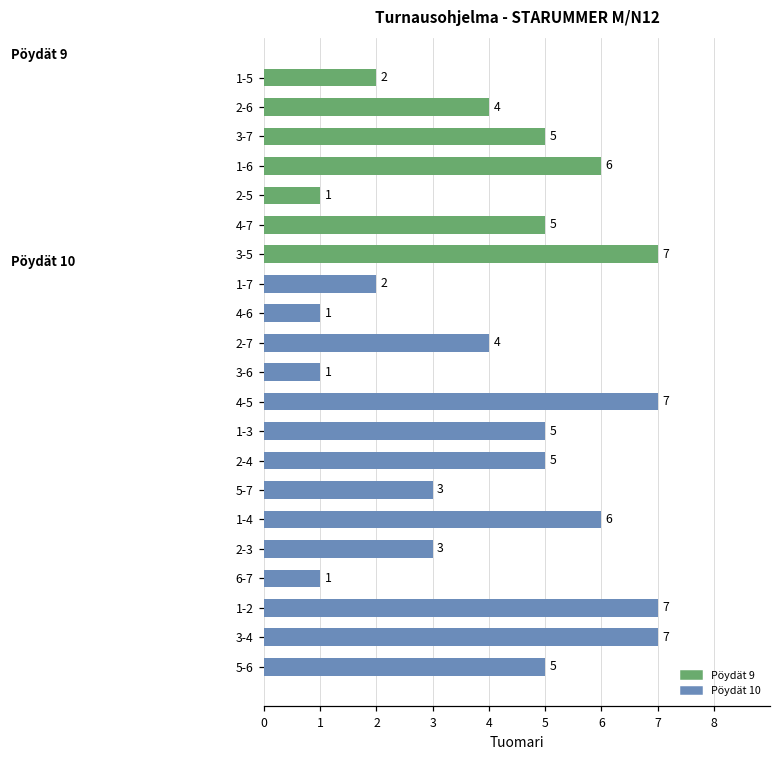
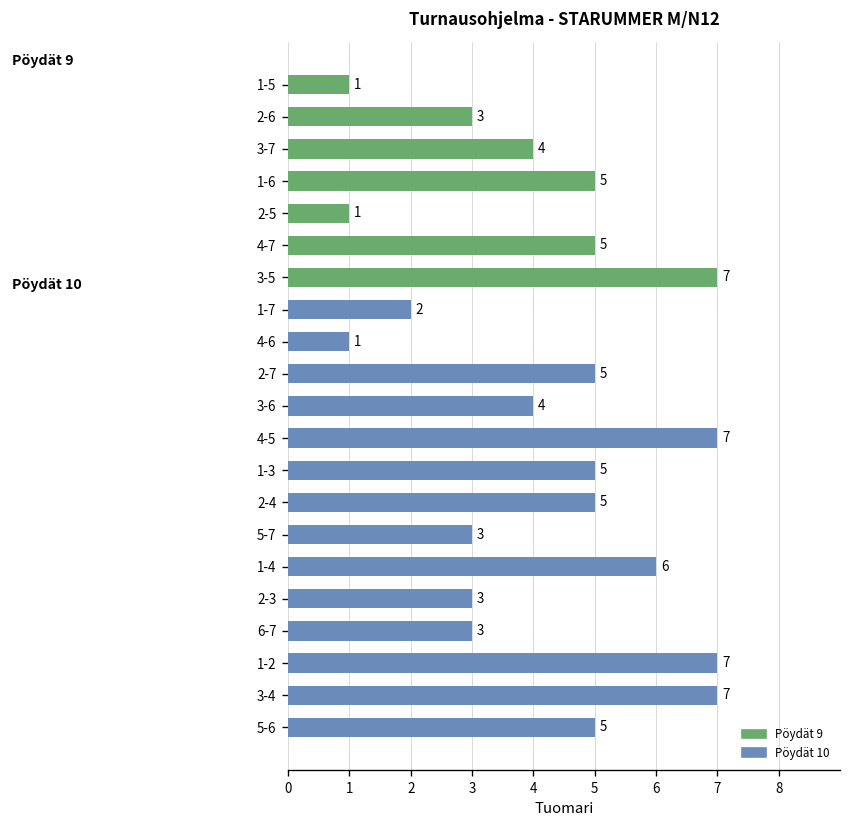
  {
-   "1-5": 2,
-   "2-6": 4,
-   "3-7": 5,
-   "1-6": 6,
+   "1-5": 1,
+   "2-6": 3,
+   "3-7": 4,
+   "1-6": 5,
    "2-5": 1,
    "4-7": 5,
    "3-5": 7,
    "1-7": 2,
    "4-6": 1,
-   "2-7": 4,
-   "3-6": 1,
+   "2-7": 5,
+   "3-6": 4,
    "4-5": 7,
    "1-3": 5,
    "2-4": 5,
    "5-7": 3,
    "1-4": 6,
    "2-3": 3,
-   "6-7": 1,
+   "6-7": 3,
    "1-2": 7,
    "3-4": 7,
    "5-6": 5
  }
